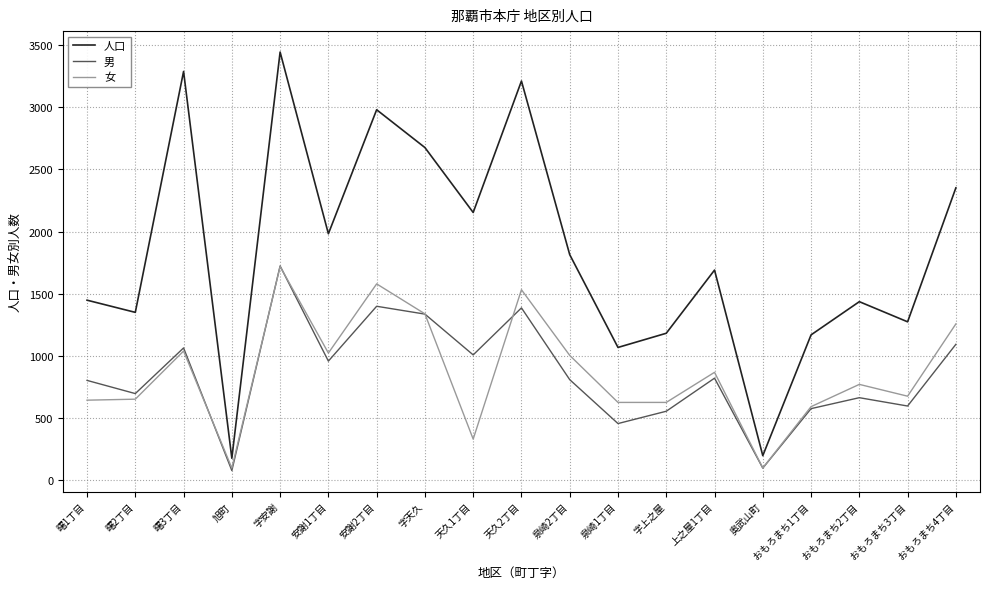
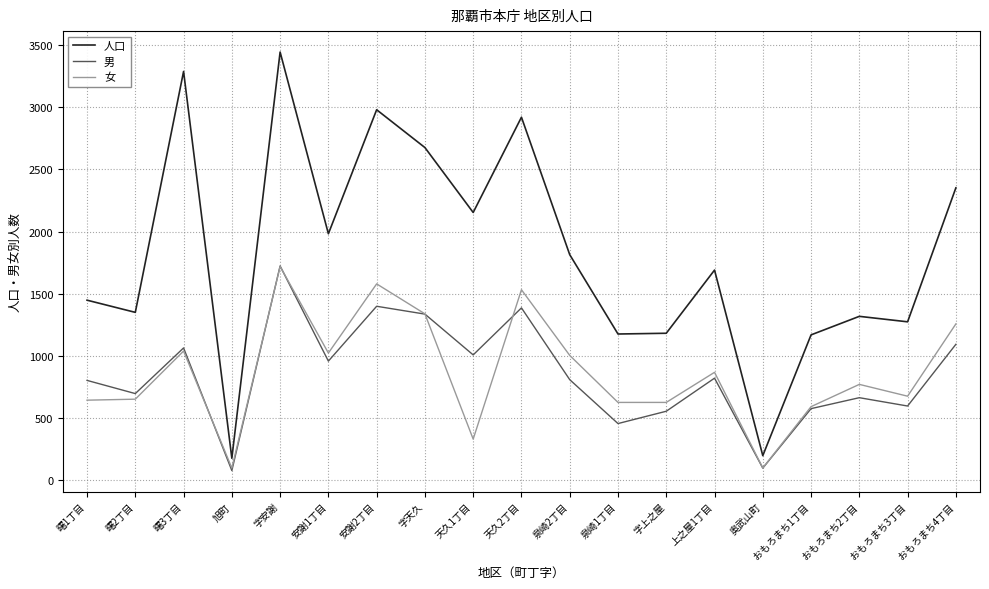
  {
    "人口": {
      "曙1丁目": 1450,
      "曙2丁目": 1350,
      "曙3丁目": 3290,
      "旭町": 180,
      "字安謝": 3440,
      "安謝1丁目": 1980,
      "安謝2丁目": 2980,
      "字天久": 2680,
      "天久1丁目": 2150,
-     "天久2丁目": 3210,
+     "天久2丁目": 2920,
      "泉崎2丁目": 1820,
-     "泉崎1丁目": 1070,
+     "泉崎1丁目": 1180,
      "字上之屋": 1180,
      "上之屋1丁目": 1690,
      "奥武山町": 200,
      "おもろまち1丁目": 1170,
-     "おもろまち2丁目": 1440,
+     "おもろまち2丁目": 1320,
      "おもろまち3丁目": 1280,
      "おもろまち4丁目": 2350
    },
    "男": {
      "曙1丁目": 800,
      "曙2丁目": 700,
      "曙3丁目": 1070,
      "安謝1丁目": 960,
      "安謝2丁目": 1400,
      "天久1丁目": 1010,
      "天久2丁目": 1390,
      "泉崎2丁目": 810,
      "泉崎1丁目": 460,
      "字上之屋": 560,
      "上之屋1丁目": 820,
      "おもろまち2丁目": 670,
      "おもろまち3丁目": 600,
      "おもろまち4丁目": 1090
    },
    "女": {
      "曙1丁目": 650,
      "曙2丁目": 650,
      "曙3丁目": 1040,
      "安謝1丁目": 1020,
      "安謝2丁目": 1580,
      "天久1丁目": 330,
      "天久2丁目": 1530,
      "泉崎2丁目": 1010,
      "泉崎1丁目": 630,
      "字上之屋": 630,
      "上之屋1丁目": 870,
      "おもろまち2丁目": 770,
      "おもろまち3丁目": 680,
      "おもろまち4丁目": 1260
    }
  }
